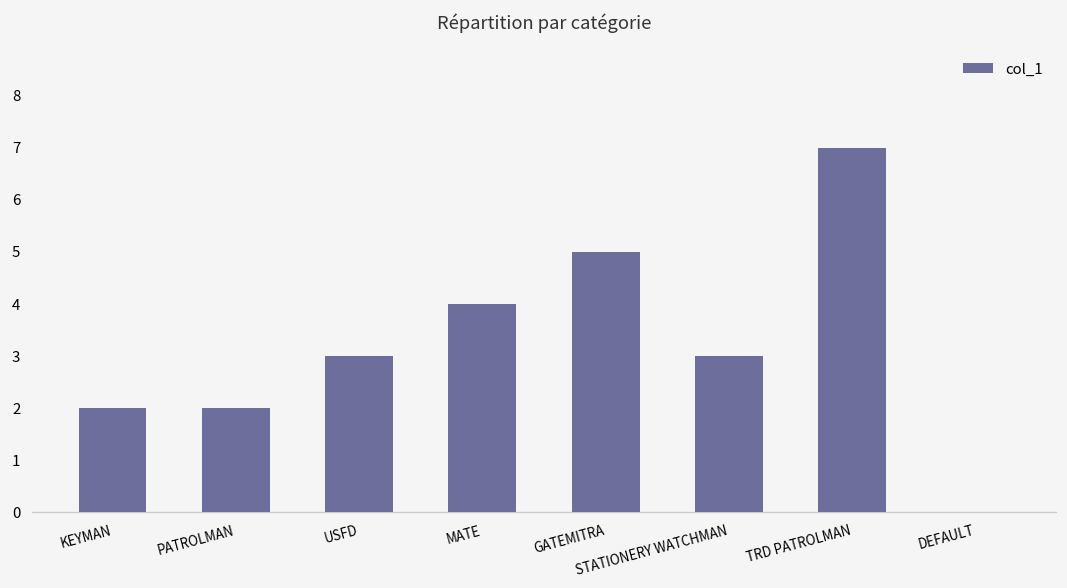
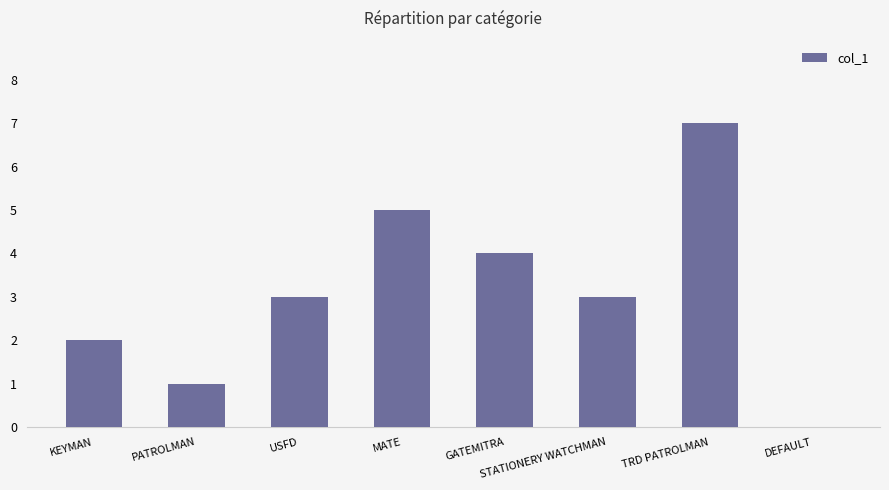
  {
    "KEYMAN": 2,
-   "PATROLMAN": 2,
+   "PATROLMAN": 1,
    "USFD": 3,
-   "MATE": 4,
-   "GATEMITRA": 5,
+   "MATE": 5,
+   "GATEMITRA": 4,
    "STATIONERY WATCHMAN": 3,
    "TRD PATROLMAN": 7,
    "DEFAULT": 0
  }
